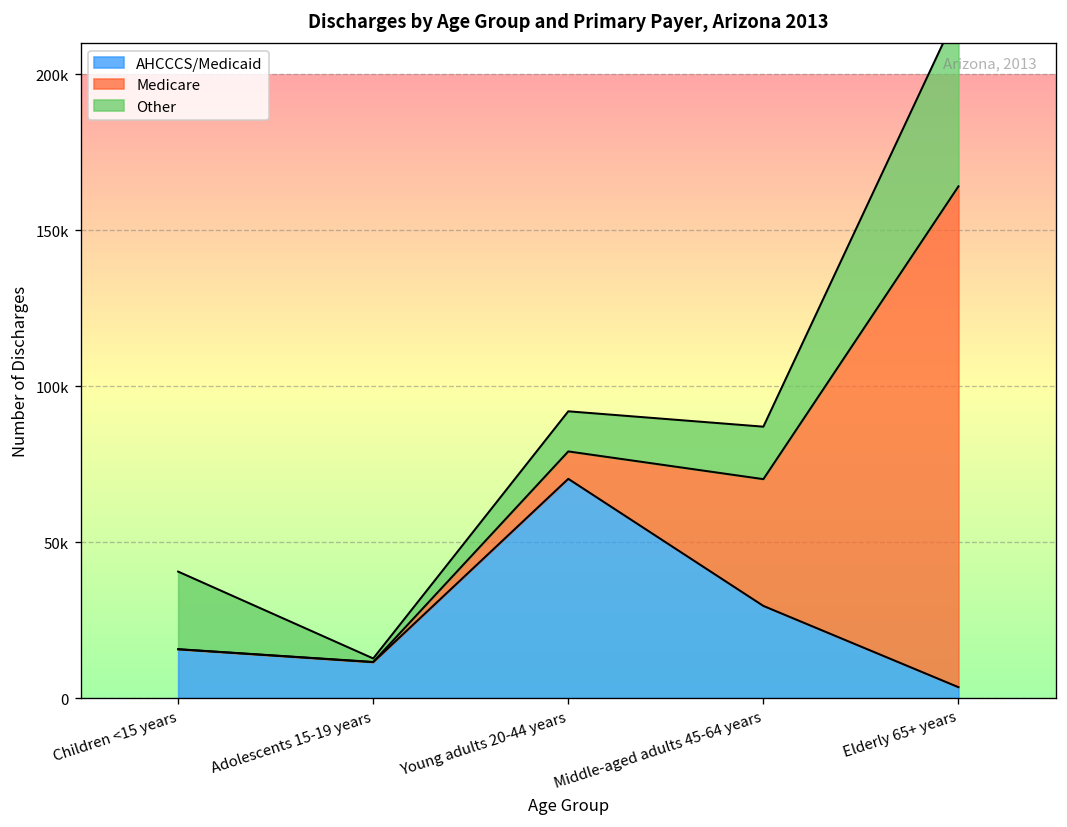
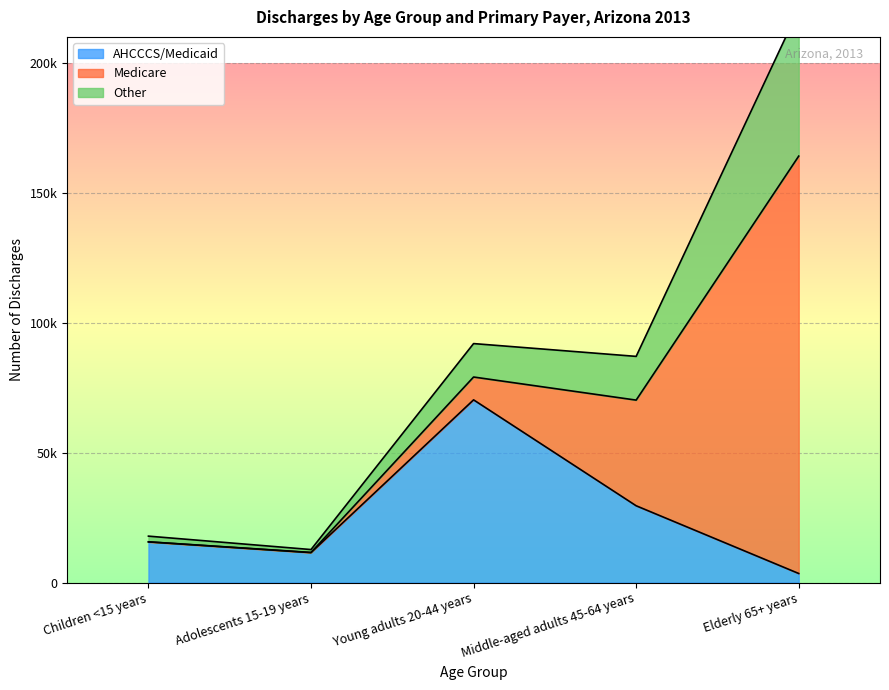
  {
    "AHCCCS/Medicaid": {
      "Young adults 20-44 years": 70000,
      "Middle-aged adults 45-64 years": 30000,
      "Elderly 65+ years": 3000
    },
    "Medicare": {
      "Young adults 20-44 years": 9000,
      "Middle-aged adults 45-64 years": 41000,
      "Elderly 65+ years": 161000
    },
    "Other": {
-     "Children <15 years": 25000,
+     "Children <15 years": 2000,
      "Adolescents 15-19 years": 1000,
      "Young adults 20-44 years": 13000,
      "Middle-aged adults 45-64 years": 17000
    }
  }
